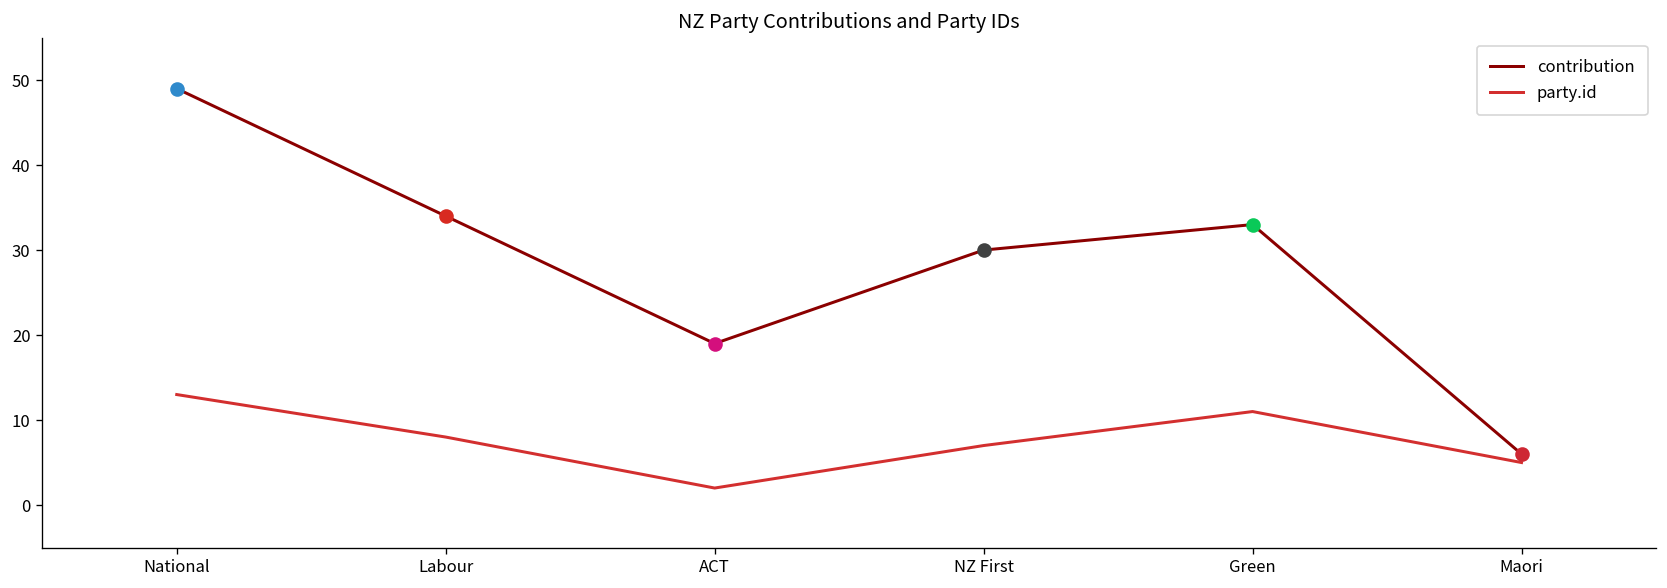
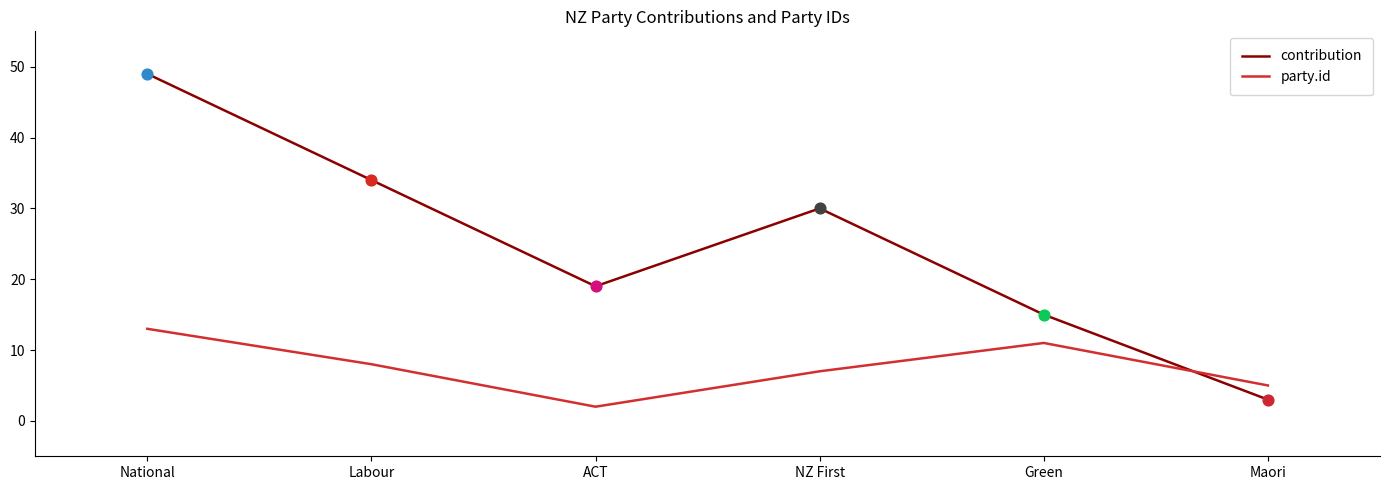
  {
    "contribution": {
-     "Green": 33,
-     "Maori": 6
+     "Green": 15,
+     "Maori": 3
    }
  }
